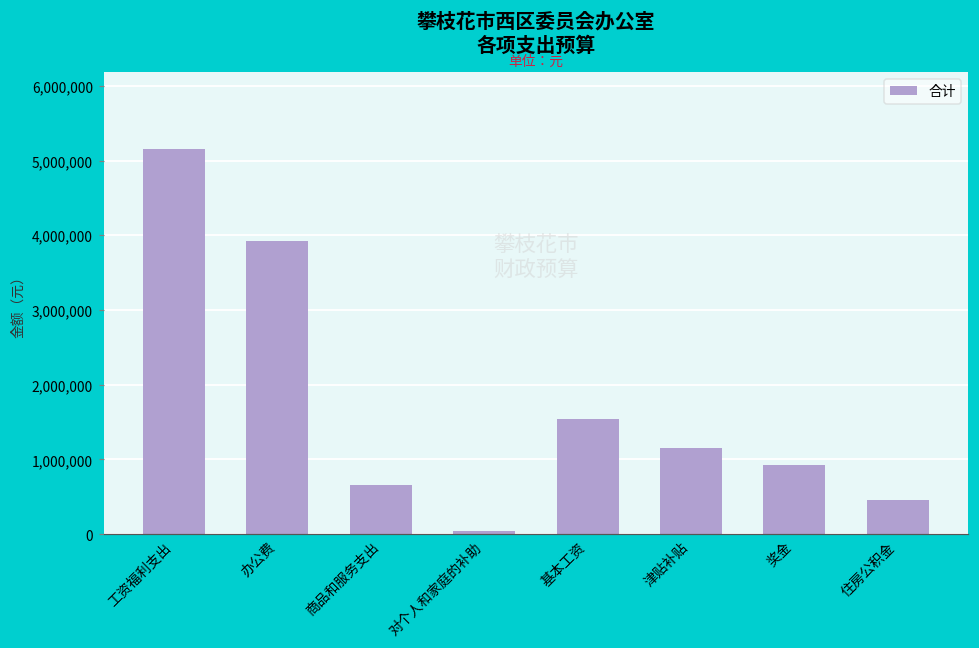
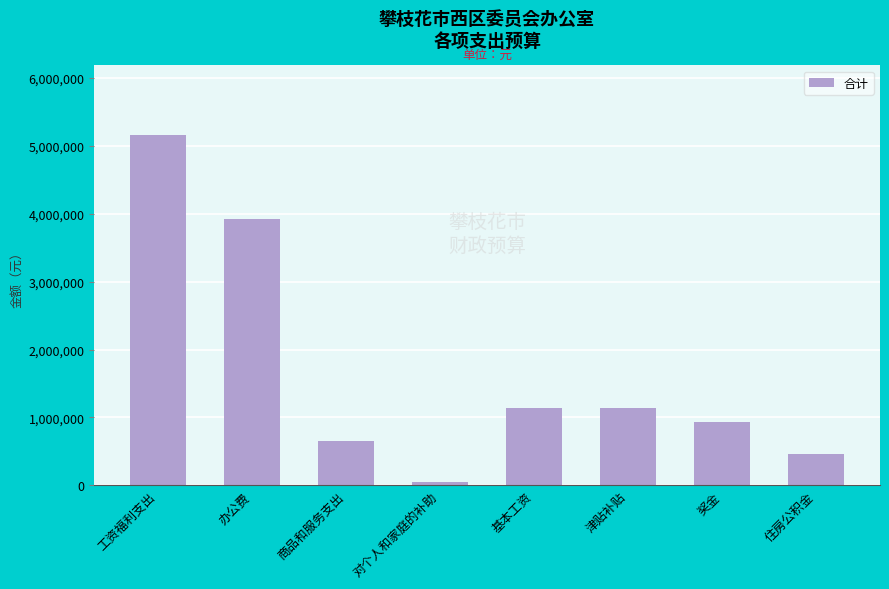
  {
    "工资福利支出": "5,200,000",
    "办公费": "3,900,000",
    "商品和服务支出": "700,000",
    "对个人和家庭的补助": "0",
-   "基本工资": "1,500,000",
+   "基本工资": "1,100,000",
    "津贴补贴": "1,100,000",
    "奖金": "900,000",
    "住房公积金": "500,000"
  }
